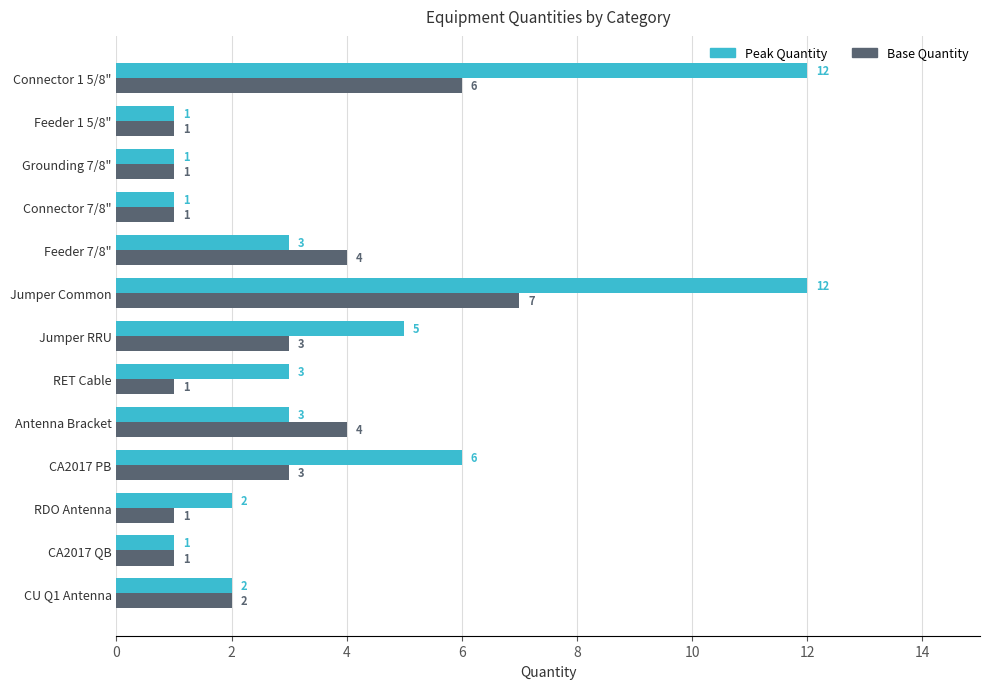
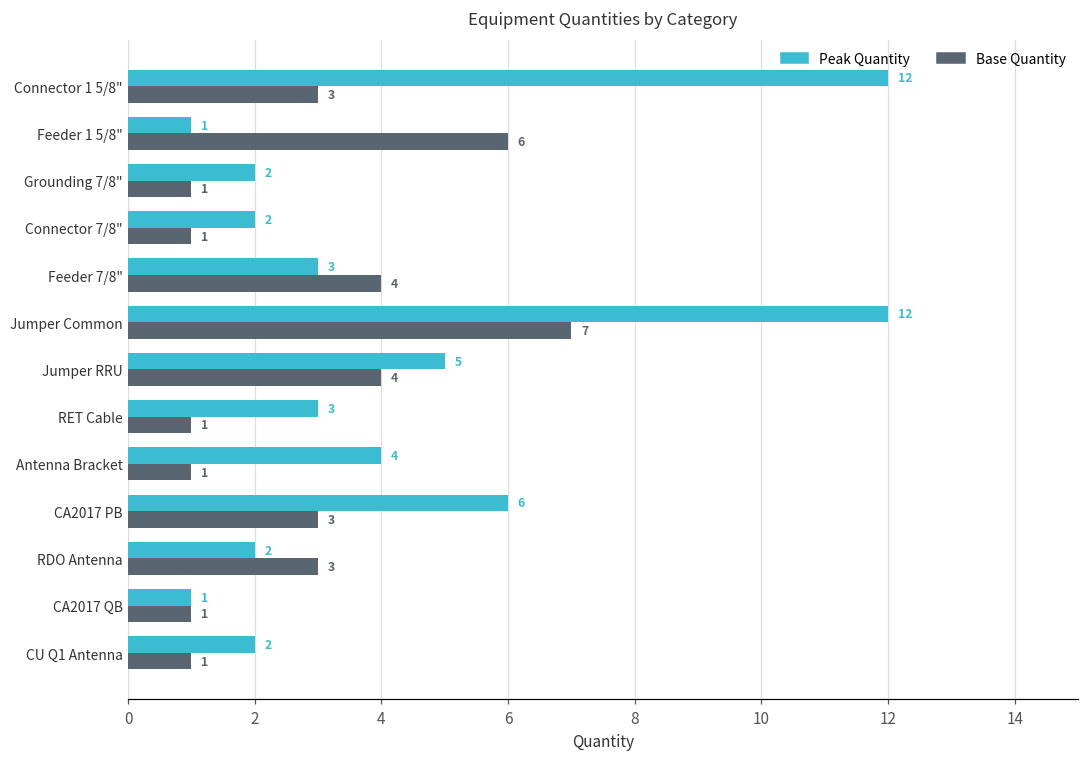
  {
    "Peak Quantity": {
      "Connector 1 5/8\"": 12,
      "Feeder 1 5/8\"": 1,
-     "Grounding 7/8\"": 1,
-     "Connector 7/8\"": 1,
+     "Grounding 7/8\"": 2,
+     "Connector 7/8\"": 2,
      "Feeder 7/8\"": 3,
      "Jumper Common": 12,
      "Jumper RRU": 5,
      "RET Cable": 3,
-     "Antenna Bracket": 3,
+     "Antenna Bracket": 4,
      "CA2017 PB": 6,
      "RDO Antenna": 2,
      "CA2017 QB": 1,
      "CU Q1 Antenna": 2
    },
    "Base Quantity": {
-     "Connector 1 5/8\"": 6,
-     "Feeder 1 5/8\"": 1,
+     "Connector 1 5/8\"": 3,
+     "Feeder 1 5/8\"": 6,
      "Grounding 7/8\"": 1,
      "Connector 7/8\"": 1,
      "Feeder 7/8\"": 4,
      "Jumper Common": 7,
-     "Jumper RRU": 3,
+     "Jumper RRU": 4,
      "RET Cable": 1,
-     "Antenna Bracket": 4,
+     "Antenna Bracket": 1,
      "CA2017 PB": 3,
-     "RDO Antenna": 1,
+     "RDO Antenna": 3,
      "CA2017 QB": 1,
-     "CU Q1 Antenna": 2
+     "CU Q1 Antenna": 1
    }
  }
